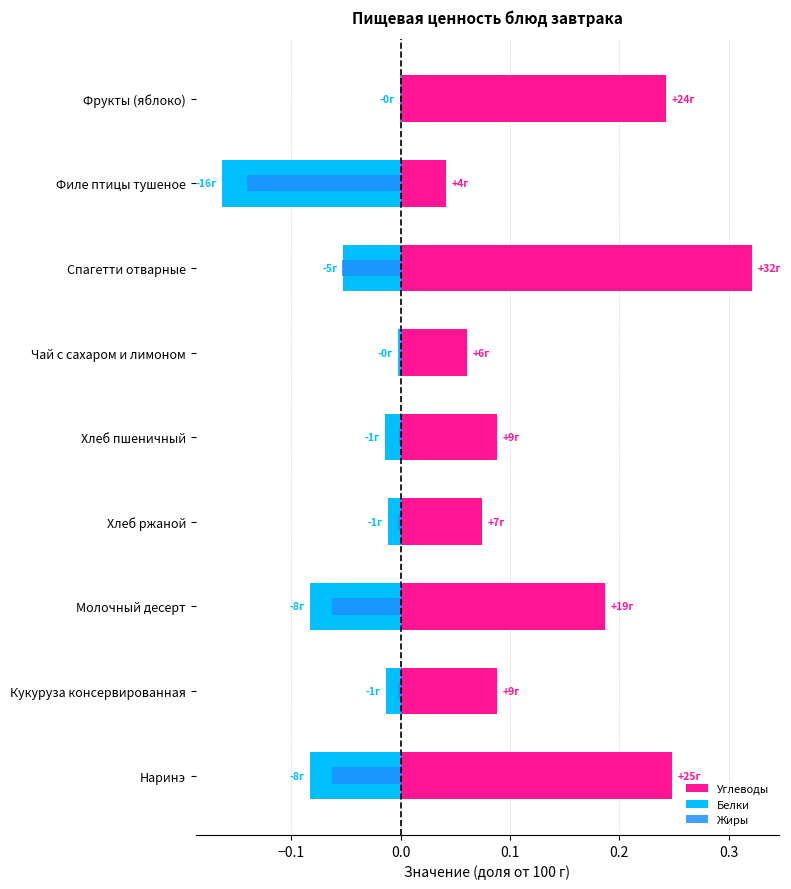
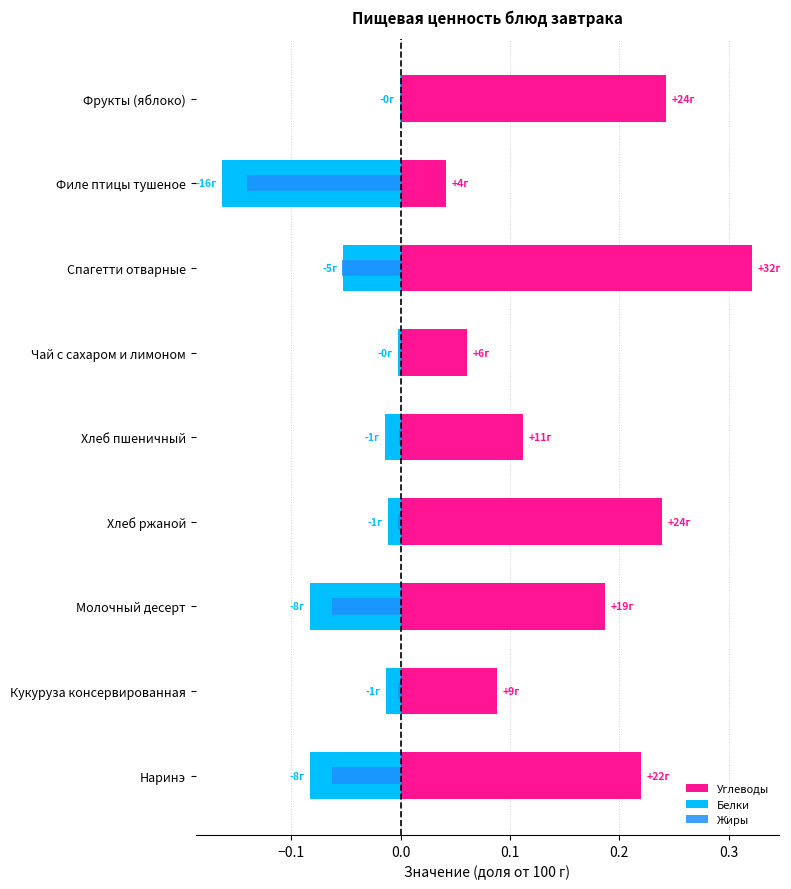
  {
    "Углеводы": {
-     "Хлеб пшеничный": "+9г",
-     "Хлеб ржаной": "+7г",
-     "Наринэ": "+25г"
+     "Хлеб пшеничный": "+11г",
+     "Хлеб ржаной": "+24г",
+     "Наринэ": "+22г"
    }
  }
